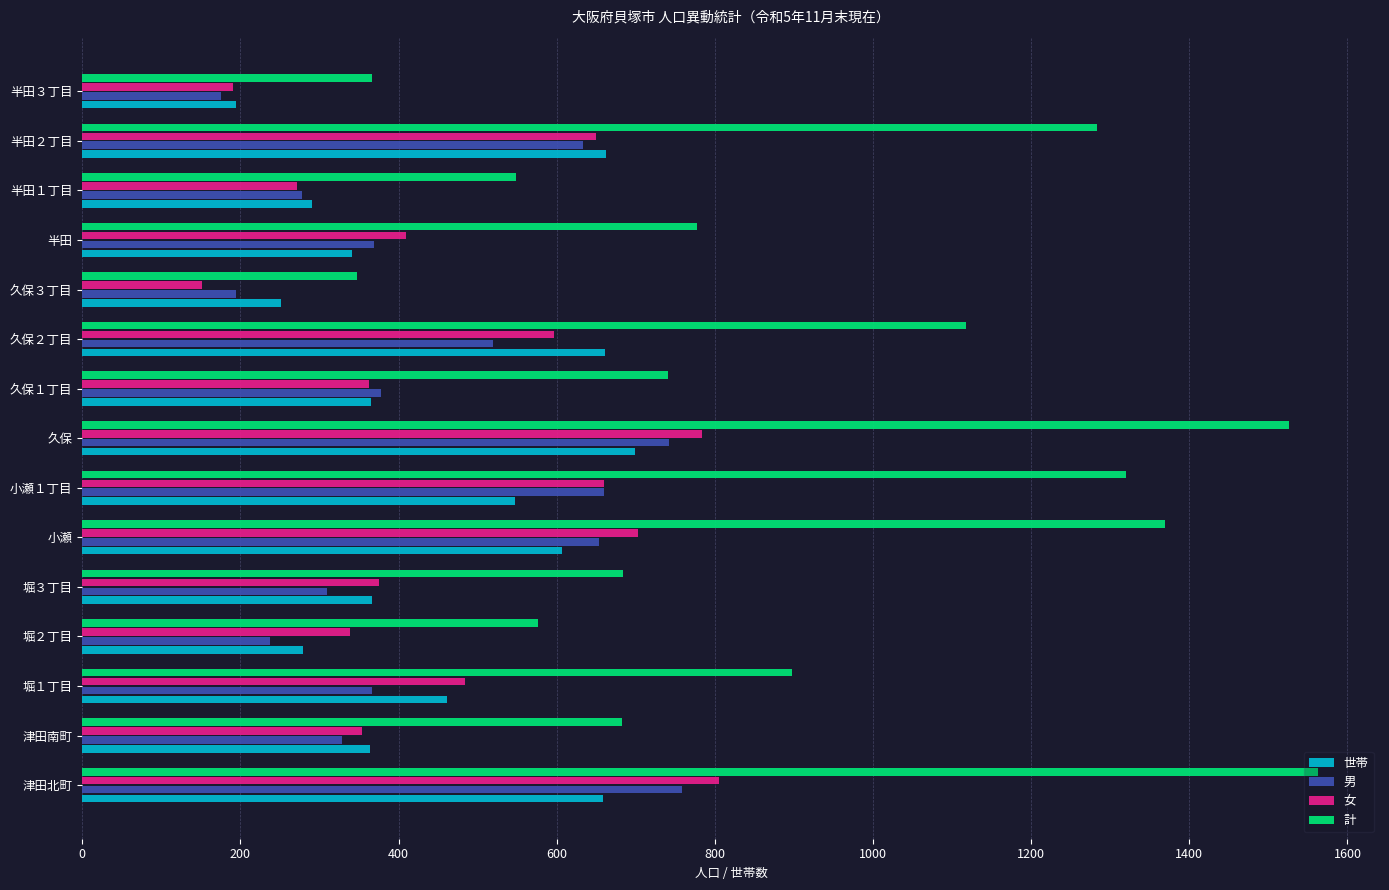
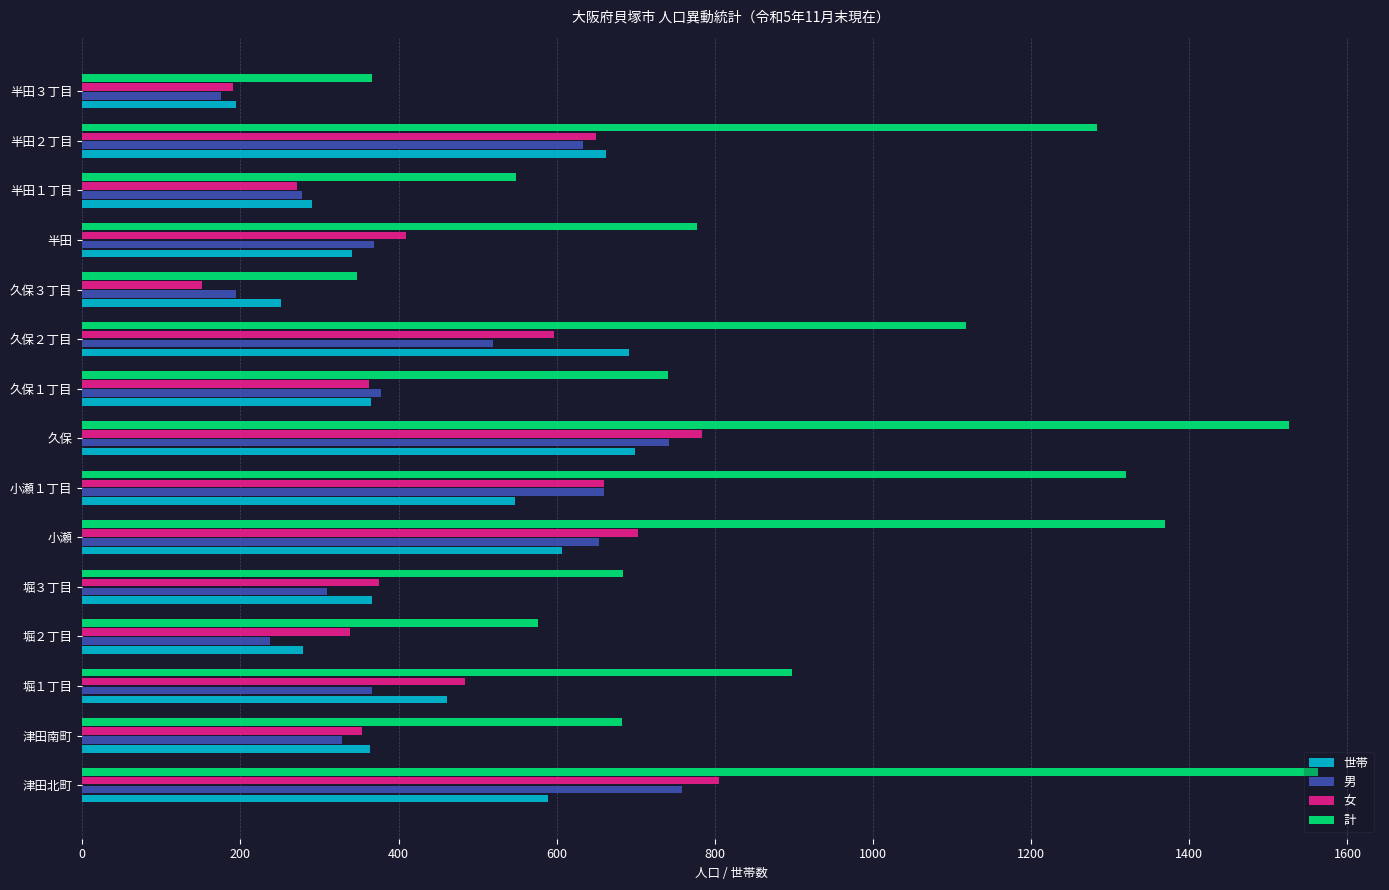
  {
    "世帯": {
      "半田３丁目": 200,
      "半田２丁目": 660,
      "半田１丁目": 290,
      "半田": 340,
      "久保３丁目": 250,
-     "久保２丁目": 660,
+     "久保２丁目": 690,
      "久保１丁目": 370,
      "久保": 700,
      "小瀬１丁目": 550,
      "小瀬": 610,
      "堀３丁目": 370,
      "堀２丁目": 280,
      "堀１丁目": 460,
      "津田南町": 360,
-     "津田北町": 660
+     "津田北町": 590
    },
    "男": {
      "半田３丁目": 180,
      "半田２丁目": 630,
      "半田１丁目": 280,
      "半田": 370,
      "久保３丁目": 200,
      "久保２丁目": 520,
      "久保１丁目": 380,
      "久保": 740,
      "小瀬１丁目": 660,
      "小瀬": 650,
      "堀３丁目": 310,
      "堀２丁目": 240,
      "堀１丁目": 370,
      "津田南町": 330,
      "津田北町": 760
    },
    "女": {
      "半田３丁目": 190,
      "半田２丁目": 650,
      "半田１丁目": 270,
      "半田": 410,
      "久保３丁目": 150,
      "久保２丁目": 600,
      "久保１丁目": 360,
      "久保": 780,
      "小瀬１丁目": 660,
      "小瀬": 700,
      "堀３丁目": 380,
      "堀２丁目": 340,
      "堀１丁目": 480,
      "津田南町": 350,
      "津田北町": 810
    },
    "計": {
      "半田３丁目": 370,
      "半田２丁目": 1280,
      "半田１丁目": 550,
      "半田": 780,
      "久保３丁目": 350,
      "久保２丁目": 1120,
      "久保１丁目": 740,
      "久保": 1530,
      "小瀬１丁目": 1320,
      "小瀬": 1370,
      "堀３丁目": 680,
      "堀２丁目": 580,
      "堀１丁目": 900,
      "津田南町": 680
    }
  }
